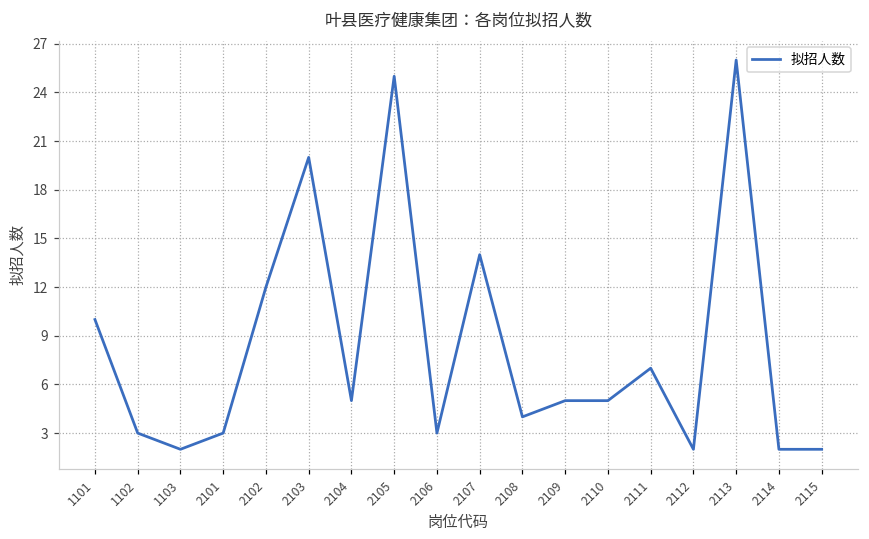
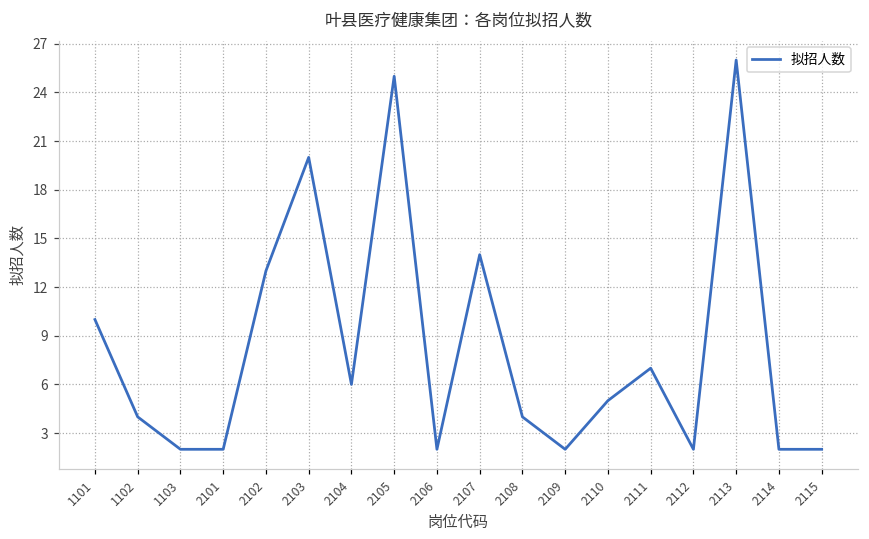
  {
    "1101": 10,
-   "1102": 3,
+   "1102": 4,
    "1103": 2,
-   "2101": 3,
-   "2102": 12,
+   "2101": 2,
+   "2102": 13,
    "2103": 20,
-   "2104": 5,
+   "2104": 6,
    "2105": 25,
-   "2106": 3,
+   "2106": 2,
    "2107": 14,
    "2108": 4,
-   "2109": 5,
+   "2109": 2,
    "2110": 5,
    "2111": 7,
    "2112": 2,
    "2113": 26,
    "2114": 2,
    "2115": 2
  }
